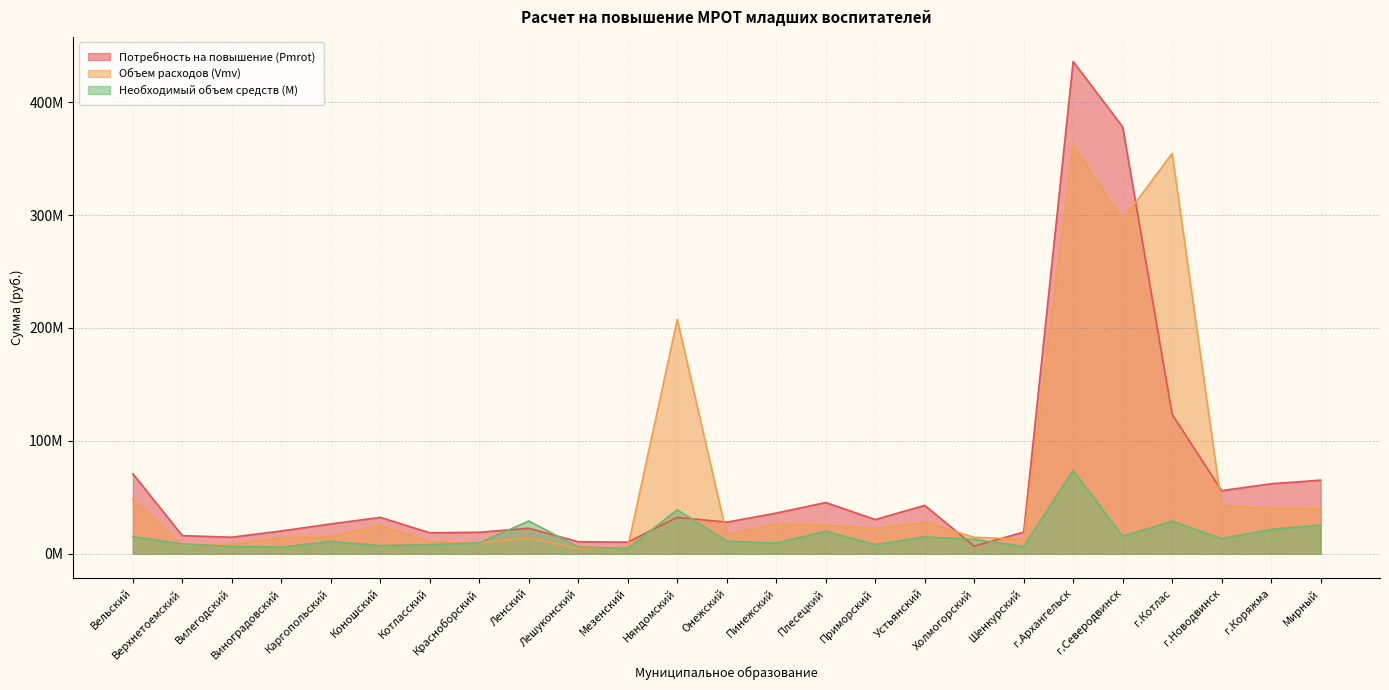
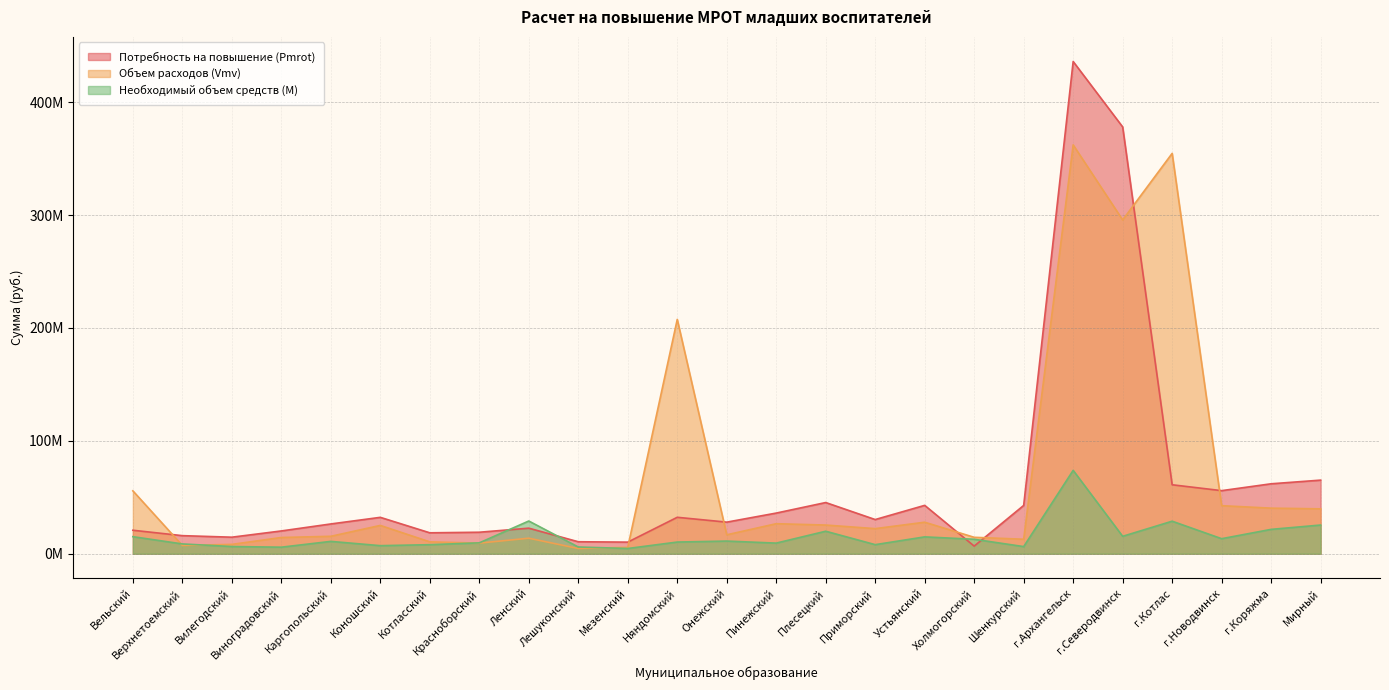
  {
    "Потребность на повышение (Pmrot)": {
-     "Вельский": 71000000,
+     "Вельский": 21000000,
      "Верхнетоемский": 16000000,
      "Вилегодский": 15000000,
      "Виноградовский": 20000000,
      "Каргопольский": 26000000,
      "Коношский": 32000000,
      "Котласский": 19000000,
      "Красноборский": 19000000,
      "Ленский": 23000000,
      "Лешуконский": 11000000,
      "Мезенский": 10000000,
      "Няндомский": 32000000,
      "Онежский": 28000000,
      "Пинежский": 36000000,
      "Плесецкий": 45000000,
      "Приморский": 30000000,
      "Устьянский": 43000000,
      "Холмогорский": 7000000,
-     "Шенкурский": 19000000,
+     "Шенкурский": 43000000,
      "г.Архангельск": 436000000,
      "г.Северодвинск": 378000000,
-     "г.Котлас": 123000000,
+     "г.Котлас": 61000000,
      "г.Новодвинск": 56000000,
      "г.Коряжма": 62000000,
      "Мирный": 65000000
    },
    "Объем расходов (Vmv)": {
-     "Вельский": 48000000,
+     "Вельский": 56000000,
      "Виноградовский": 14000000,
      "Каргопольский": 15000000,
      "Коношский": 25000000,
      "Котласский": 11000000,
      "Ленский": 14000000,
      "Няндомский": 208000000,
      "Онежский": 17000000,
      "Пинежский": 27000000,
      "Плесецкий": 25000000,
      "Приморский": 22000000,
      "Устьянский": 28000000,
      "Шенкурский": 13000000,
      "г.Архангельск": 362000000,
      "г.Северодвинск": 296000000,
      "г.Котлас": 355000000,
      "г.Новодвинск": 43000000,
      "г.Коряжма": 40000000,
      "Мирный": 40000000
    },
    "Необходимый объем средств (M)": {
      "Вельский": 15000000,
      "Виноградовский": 6000000,
      "Каргопольский": 11000000,
      "Коношский": 7000000,
      "Котласский": 8000000,
      "Ленский": 29000000,
-     "Няндомский": 39000000,
+     "Няндомский": 10000000,
      "Онежский": 11000000,
      "Пинежский": 9000000,
      "Плесецкий": 20000000,
      "Приморский": 8000000,
      "Устьянский": 15000000,
      "Шенкурский": 6000000,
      "г.Архангельск": 74000000,
      "г.Северодвинск": 15000000,
      "г.Котлас": 29000000,
      "г.Новодвинск": 13000000,
      "г.Коряжма": 22000000,
      "Мирный": 25000000
    }
  }
